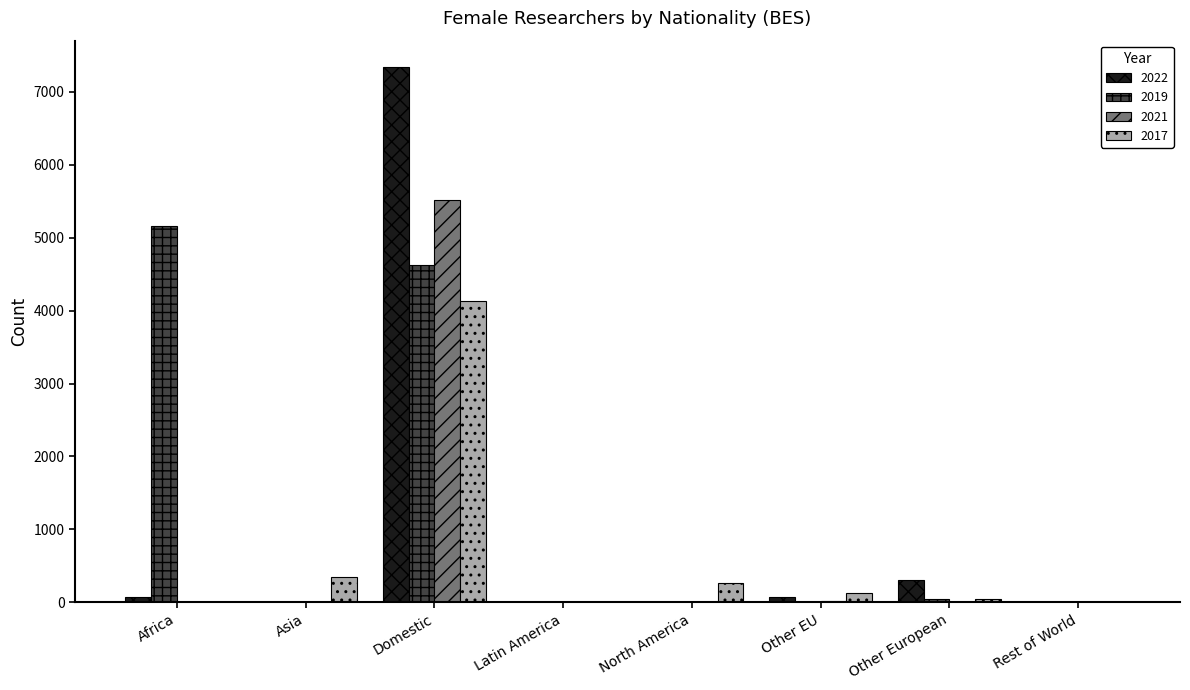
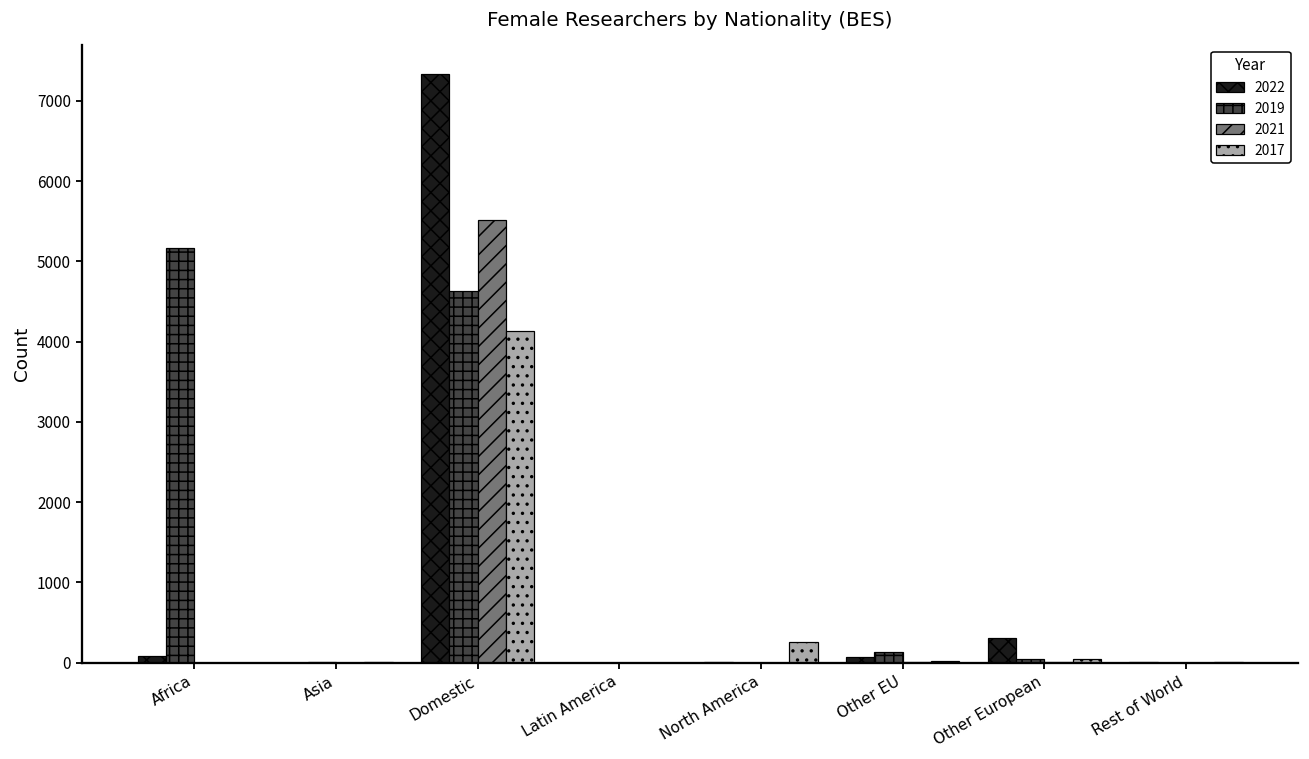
  {
    "2022": {
      "Africa": 100,
      "Domestic": 7300,
      "Other EU": 100,
      "Other European": 300
    },
    "2019": {
      "Africa": 5200,
      "Domestic": 4600,
-     "Other EU": 0,
+     "Other EU": 100,
      "Other European": 0,
      "Rest of World": 0
    },
    "2021": {
      "Africa": 0,
      "Domestic": 5500,
      "Latin America": 0
    },
    "2017": {
-     "Asia": 400,
+     "Asia": 0,
      "Domestic": 4100,
      "North America": 300,
-     "Other EU": 100,
+     "Other EU": 0,
      "Other European": 0
    }
  }
